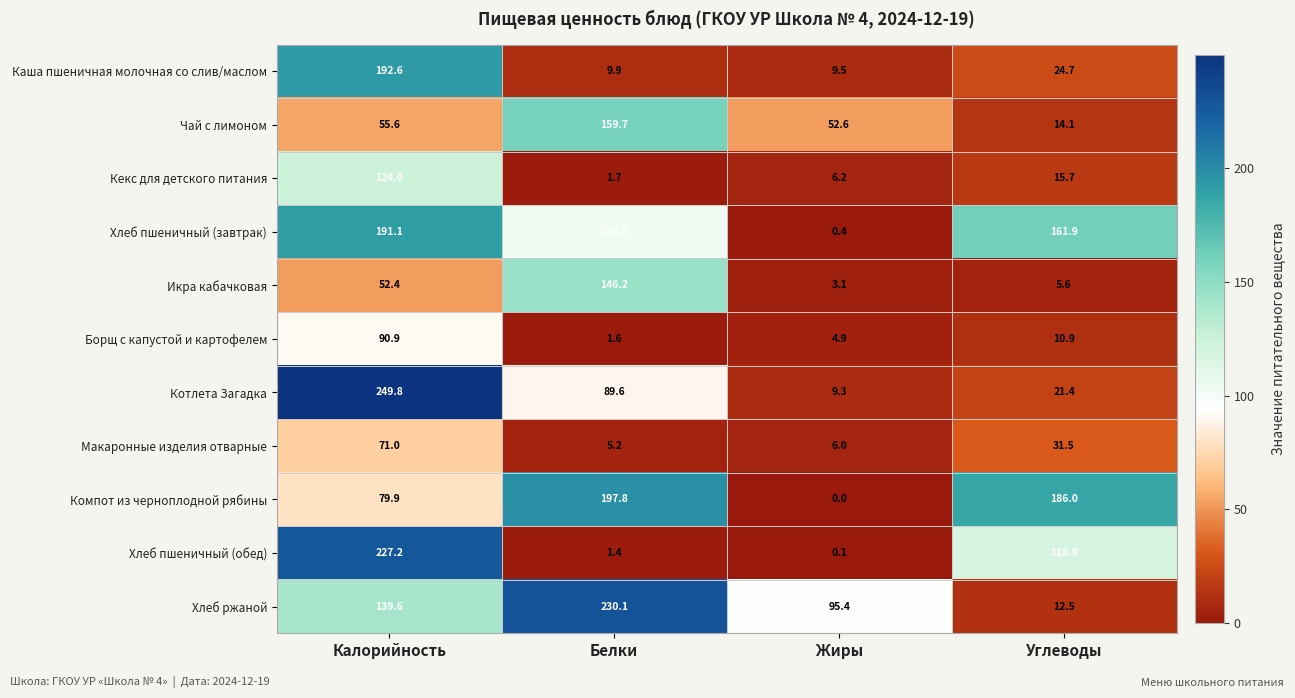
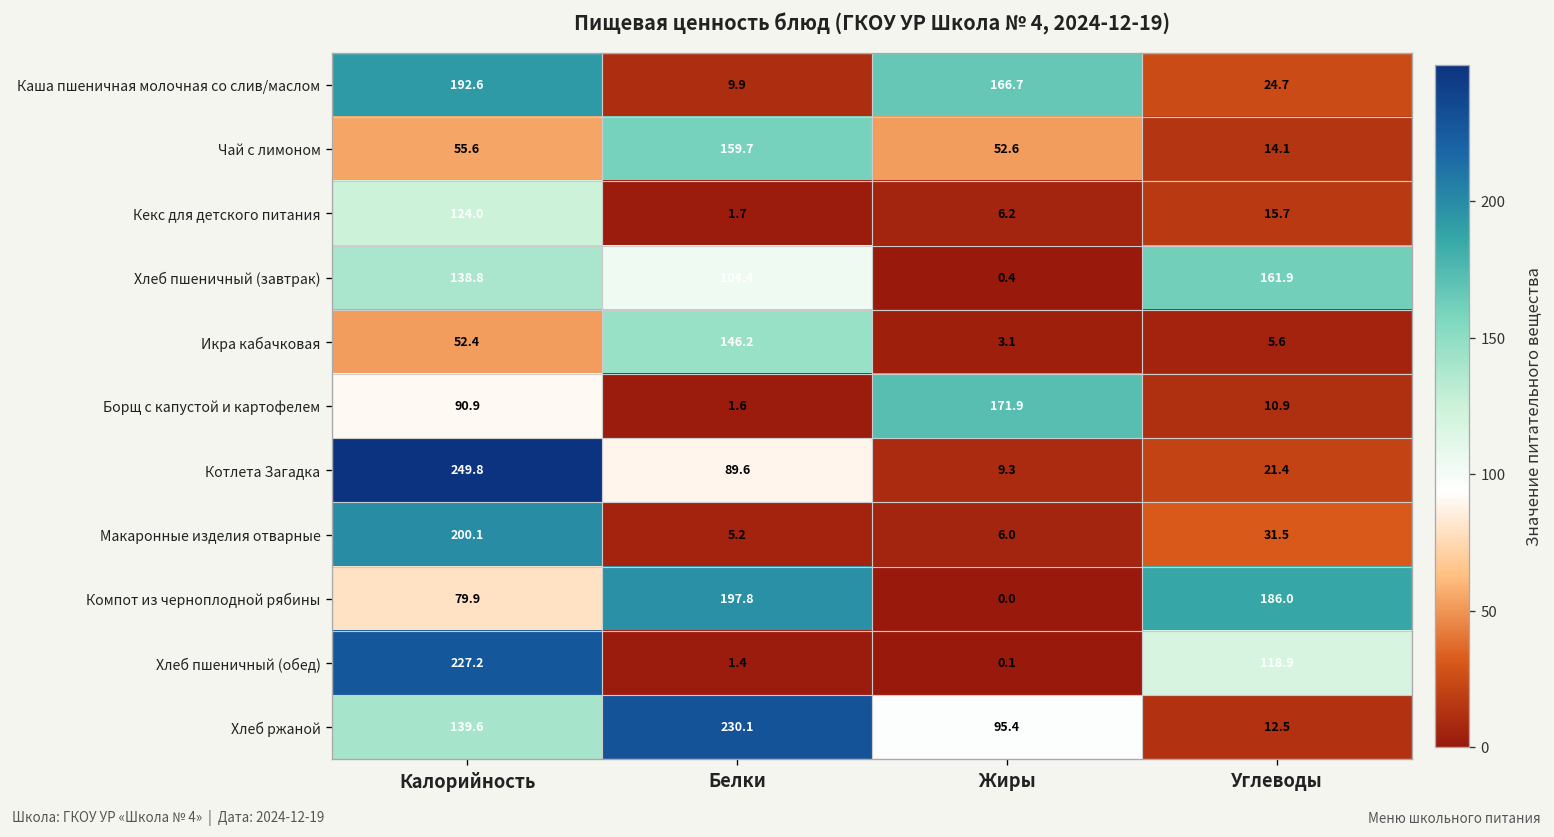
  {
    "Каша пшеничная молочная со слив/маслом": {
      "Калорийность": 192.6,
      "Белки": 9.9,
-     "Жиры": 9.5,
+     "Жиры": 166.7,
      "Углеводы": 24.7
    },
    "Чай с лимоном": {
      "Калорийность": 55.6,
      "Белки": 159.7,
      "Жиры": 52.6,
      "Углеводы": 14.1
    },
    "Кекс для детского питания": {
      "Калорийность": 124.0,
      "Белки": 1.7,
      "Жиры": 6.2,
      "Углеводы": 15.7
    },
    "Хлеб пшеничный (завтрак)": {
-     "Калорийность": 191.1,
+     "Калорийность": 138.8,
      "Жиры": 0.4,
      "Углеводы": 161.9
    },
    "Икра кабачковая": {
      "Калорийность": 52.4,
      "Белки": 146.2,
      "Жиры": 3.1,
      "Углеводы": 5.6
    },
    "Борщ с капустой и картофелем": {
      "Калорийность": 90.9,
      "Белки": 1.6,
-     "Жиры": 4.9,
+     "Жиры": 171.9,
      "Углеводы": 10.9
    },
    "Котлета Загадка": {
      "Калорийность": 249.8,
      "Белки": 89.6,
      "Жиры": 9.3,
      "Углеводы": 21.4
    },
    "Макаронные изделия отварные": {
-     "Калорийность": 71.0,
+     "Калорийность": 200.1,
      "Белки": 5.2,
      "Жиры": 6.0,
      "Углеводы": 31.5
    },
    "Компот из черноплодной рябины": {
      "Калорийность": 79.9,
      "Белки": 197.8,
      "Жиры": 0.0,
      "Углеводы": 186.0
    },
    "Хлеб пшеничный (обед)": {
      "Калорийность": 227.2,
      "Белки": 1.4,
      "Жиры": 0.1
    },
    "Хлеб ржаной": {
      "Калорийность": 139.6,
      "Белки": 230.1,
      "Жиры": 95.4,
      "Углеводы": 12.5
    }
  }
